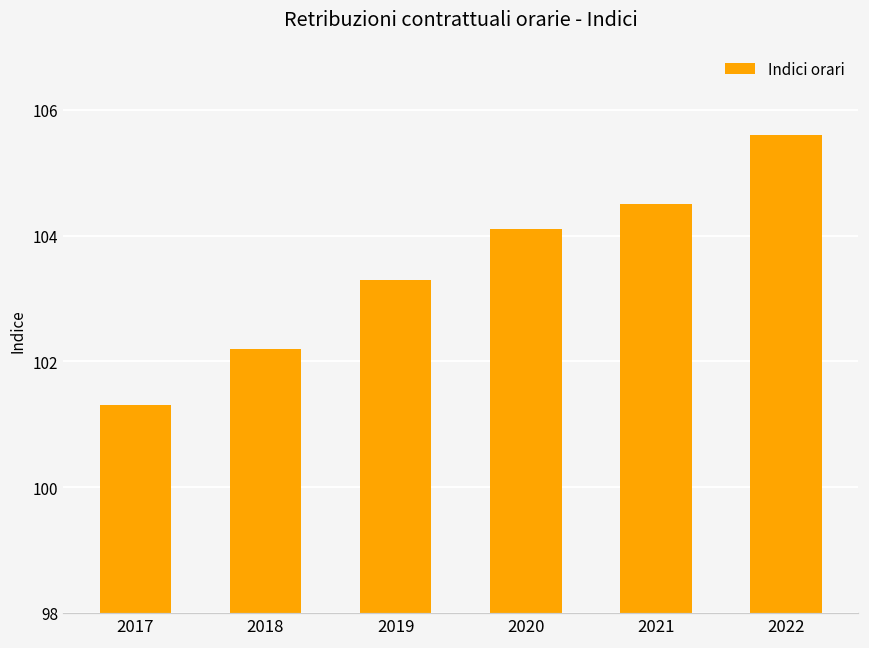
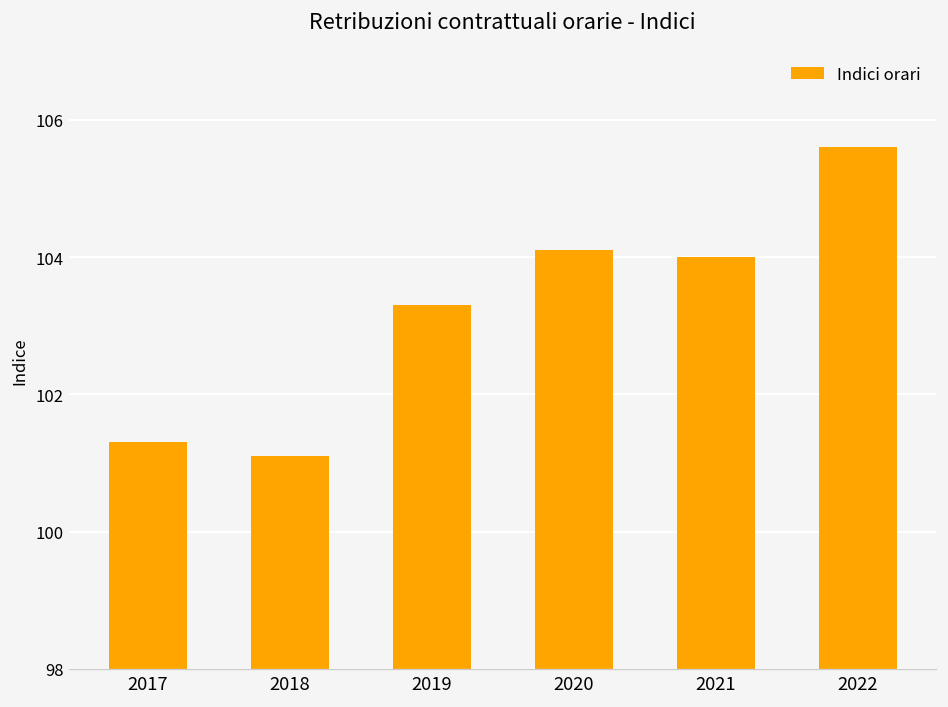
  {
    "2017": 101.3,
-   "2018": 102.2,
+   "2018": 101.1,
    "2019": 103.3,
    "2020": 104.1,
-   "2021": 104.5,
+   "2021": 104.0,
    "2022": 105.6
  }
